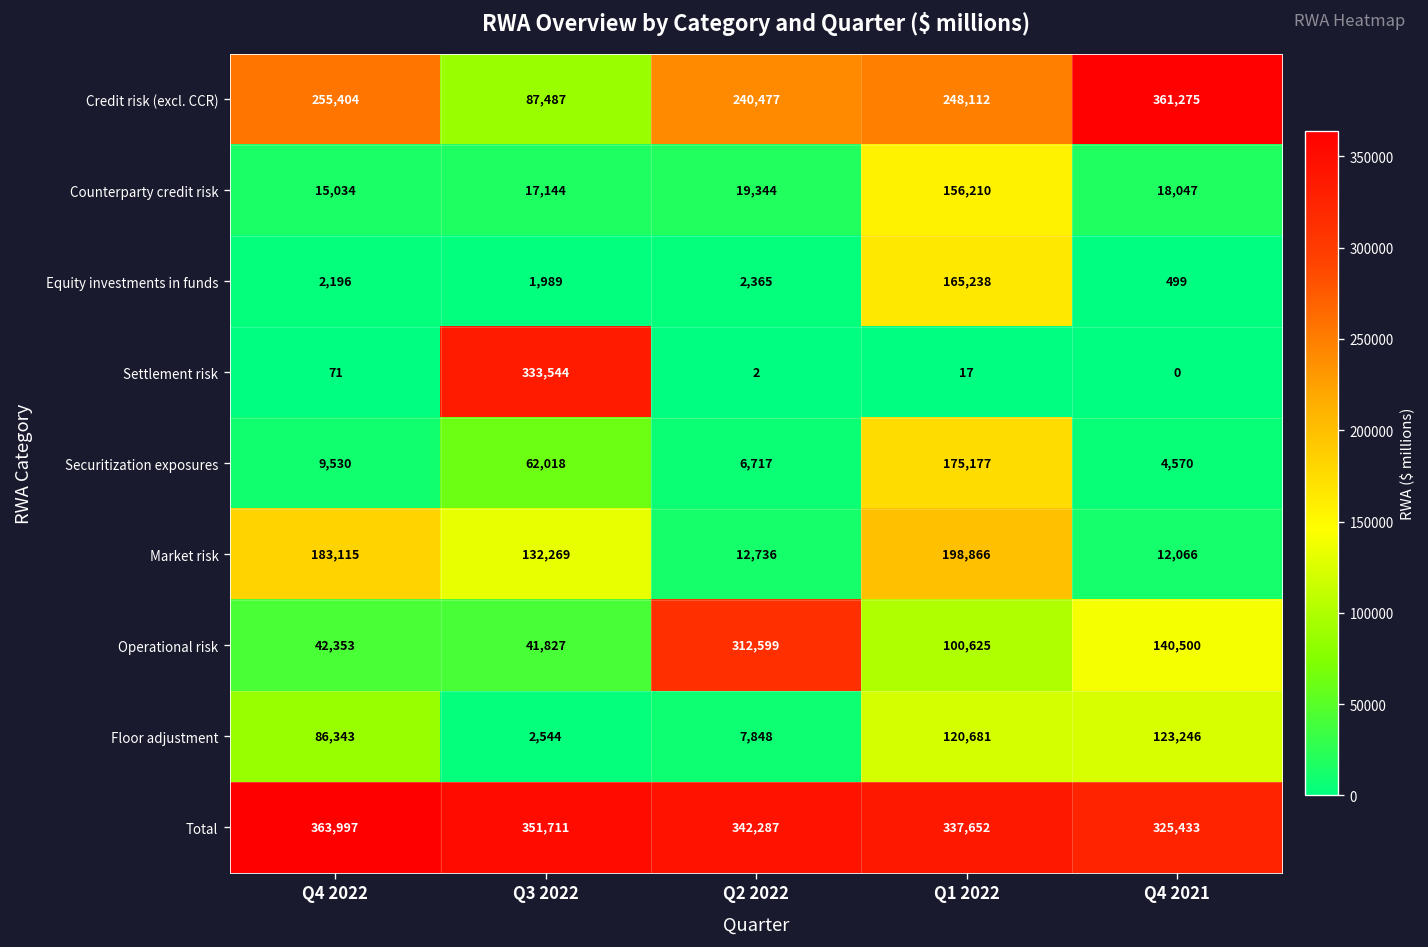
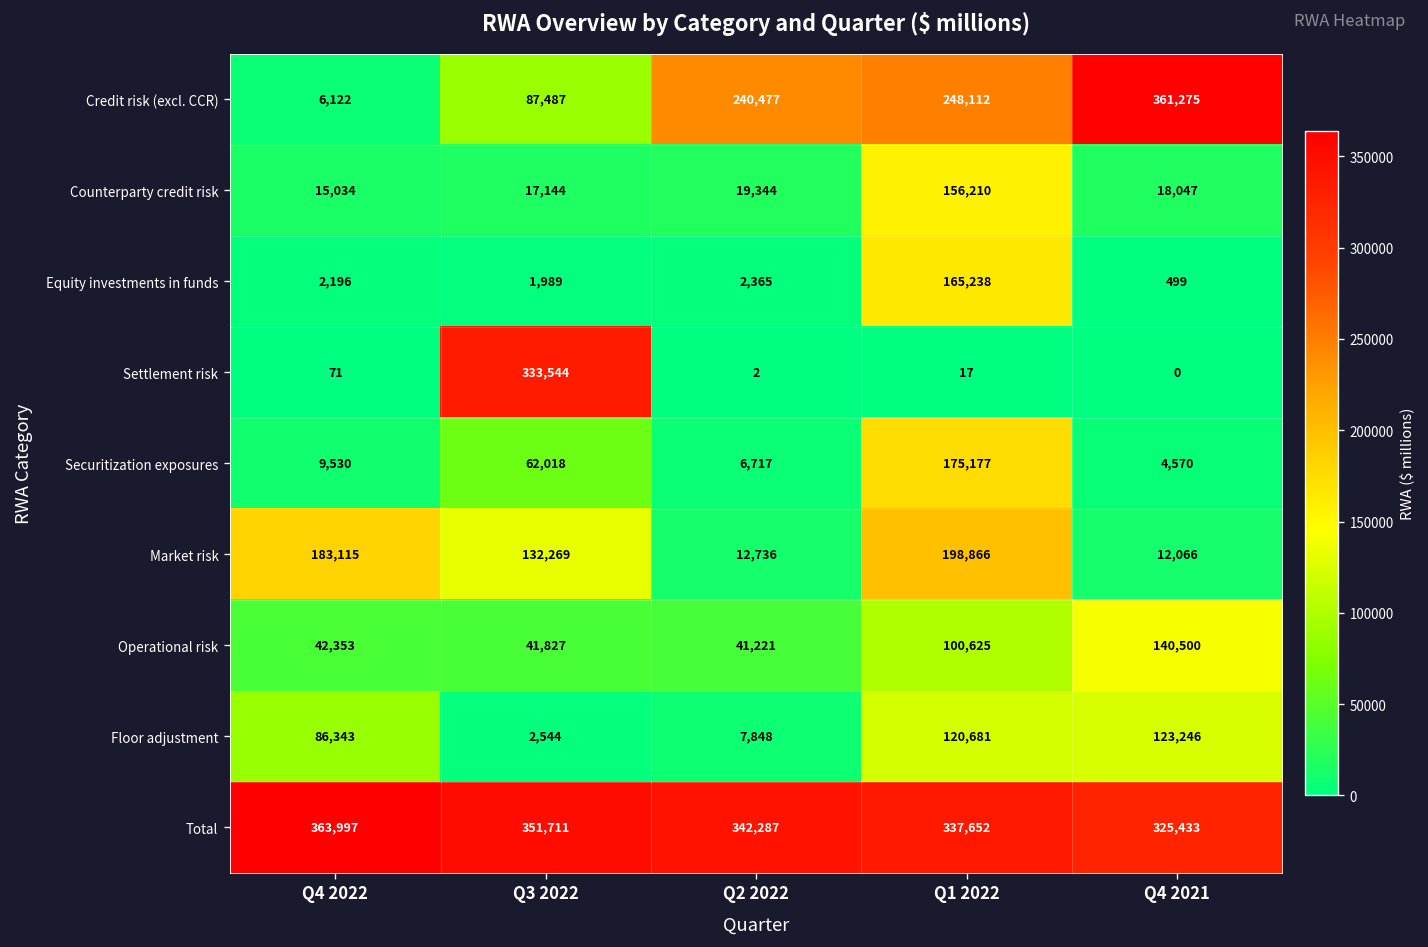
  {
    "Credit risk (excl. CCR)": {
-     "Q4 2022": "255,404",
+     "Q4 2022": "6,122",
      "Q3 2022": "87,487",
      "Q2 2022": "240,477",
      "Q1 2022": "248,112",
      "Q4 2021": "361,275"
    },
    "Counterparty credit risk": {
      "Q4 2022": "15,034",
      "Q3 2022": "17,144",
      "Q2 2022": "19,344",
      "Q1 2022": "156,210",
      "Q4 2021": "18,047"
    },
    "Equity investments in funds": {
      "Q4 2022": "2,196",
      "Q3 2022": "1,989",
      "Q2 2022": "2,365",
      "Q1 2022": "165,238",
      "Q4 2021": "499"
    },
    "Settlement risk": {
      "Q4 2022": "71",
      "Q3 2022": "333,544",
      "Q2 2022": "2",
      "Q1 2022": "17",
      "Q4 2021": "0"
    },
    "Securitization exposures": {
      "Q4 2022": "9,530",
      "Q3 2022": "62,018",
      "Q2 2022": "6,717",
      "Q1 2022": "175,177",
      "Q4 2021": "4,570"
    },
    "Market risk": {
      "Q4 2022": "183,115",
      "Q3 2022": "132,269",
      "Q2 2022": "12,736",
      "Q1 2022": "198,866",
      "Q4 2021": "12,066"
    },
    "Operational risk": {
      "Q4 2022": "42,353",
      "Q3 2022": "41,827",
-     "Q2 2022": "312,599",
+     "Q2 2022": "41,221",
      "Q1 2022": "100,625",
      "Q4 2021": "140,500"
    },
    "Floor adjustment": {
      "Q4 2022": "86,343",
      "Q3 2022": "2,544",
      "Q2 2022": "7,848",
      "Q1 2022": "120,681",
      "Q4 2021": "123,246"
    },
    "Total": {
      "Q4 2022": "363,997",
      "Q3 2022": "351,711",
      "Q2 2022": "342,287",
      "Q1 2022": "337,652",
      "Q4 2021": "325,433"
    }
  }
